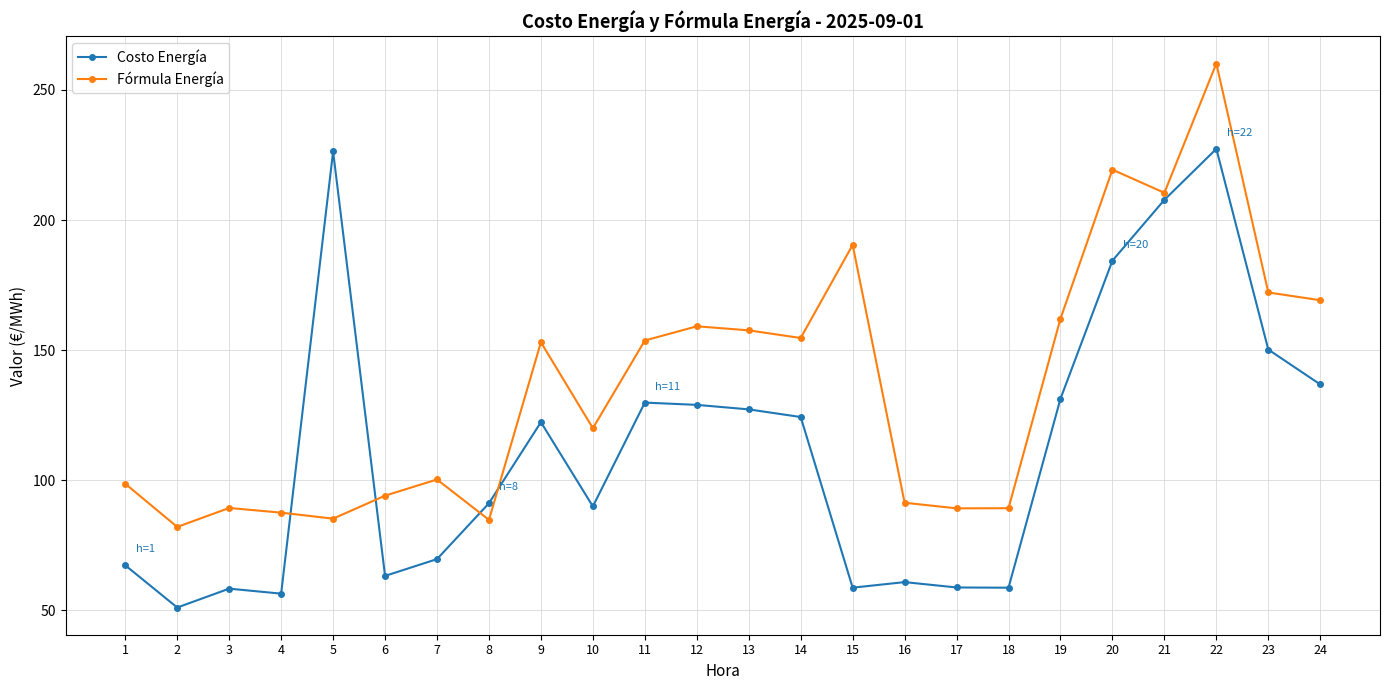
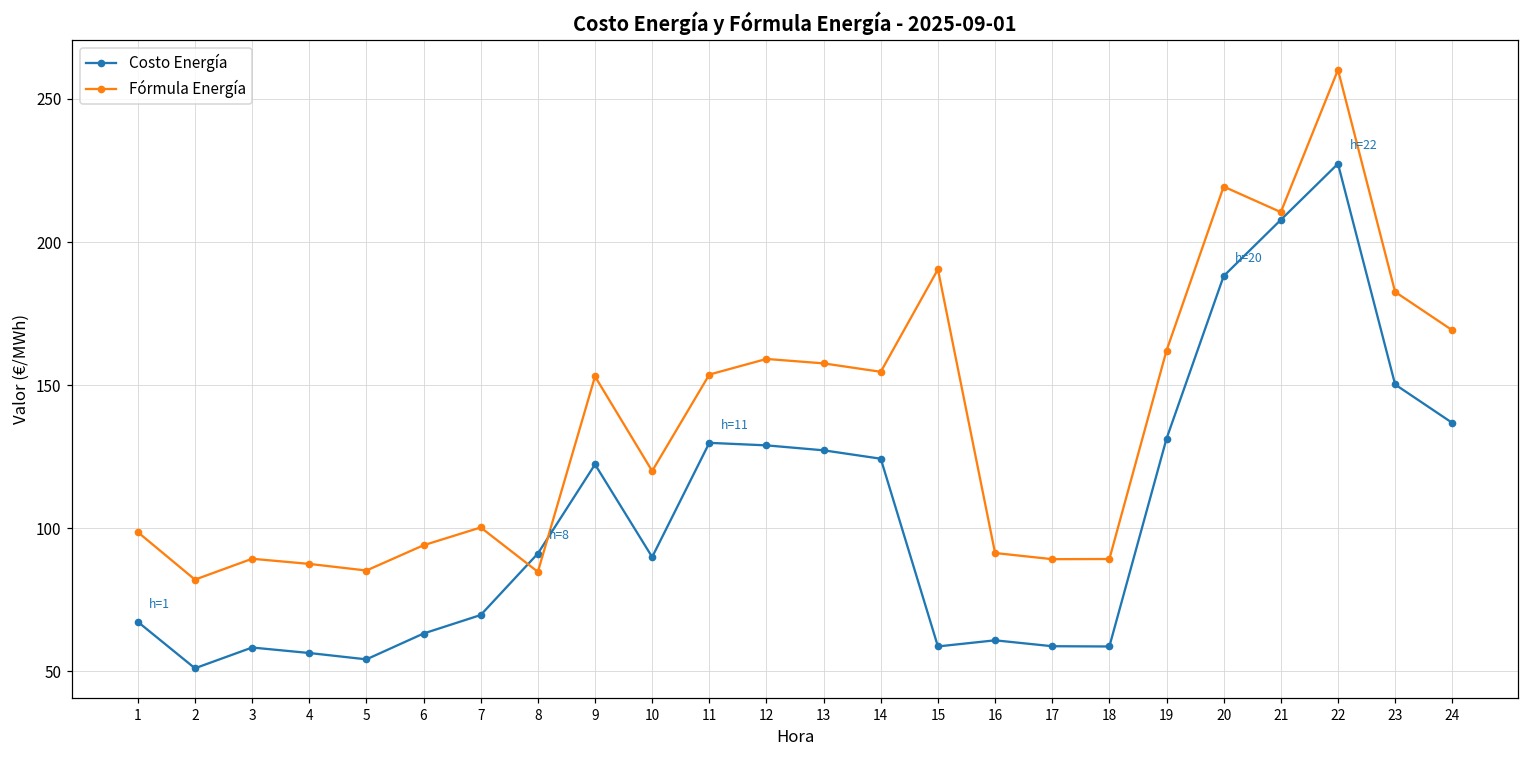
  {
    "Costo Energía": {
      "2": 51,
      "3": 58,
      "4": 56,
-     "5": 226,
+     "5": 54,
      "6": 63,
      "7": 70,
      "9": 122,
      "10": 90,
      "12": 129,
      "13": 127,
      "14": 124,
      "15": 59,
      "16": 61,
      "17": 59,
      "18": 59,
      "19": 131,
-     "20": 184,
+     "20": 188,
      "21": 208,
      "23": 150,
      "24": 137
    },
    "Fórmula Energía": {
      "1": 99,
      "2": 82,
      "3": 89,
      "4": 88,
      "5": 85,
      "6": 94,
      "7": 100,
      "8": 85,
      "9": 153,
      "10": 120,
      "11": 154,
      "12": 159,
      "13": 158,
      "14": 155,
      "15": 190,
      "16": 91,
      "17": 89,
      "18": 89,
      "19": 162,
      "20": 219,
      "21": 210,
      "22": 260,
-     "23": 172,
+     "23": 183,
      "24": 169
    }
  }
